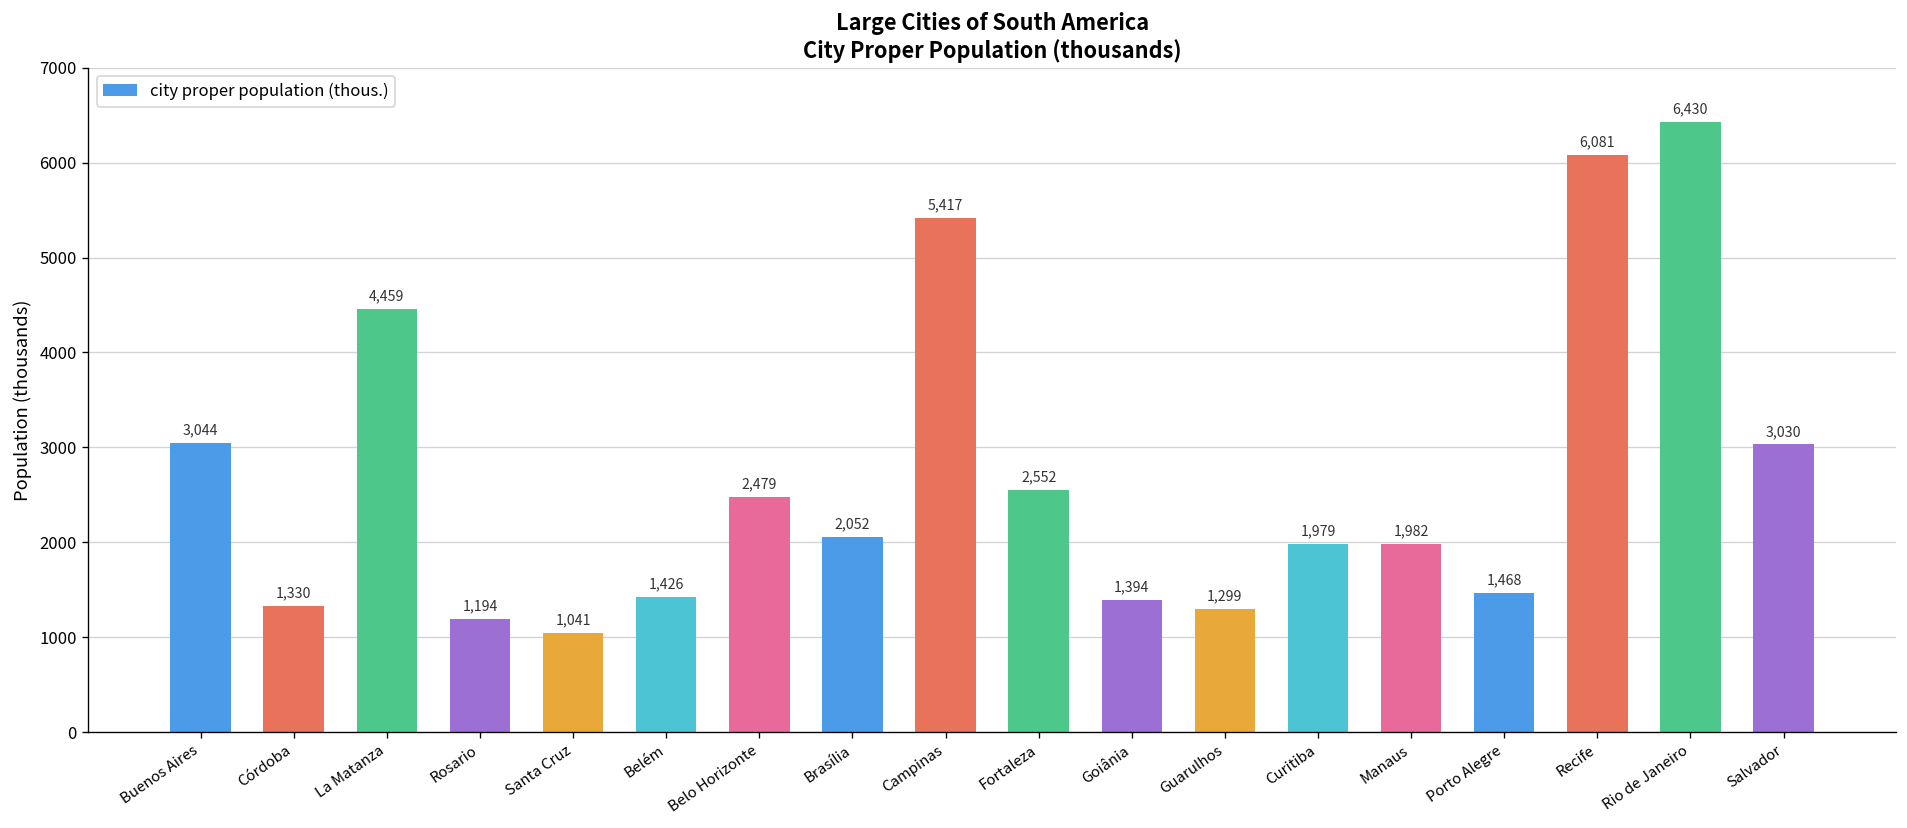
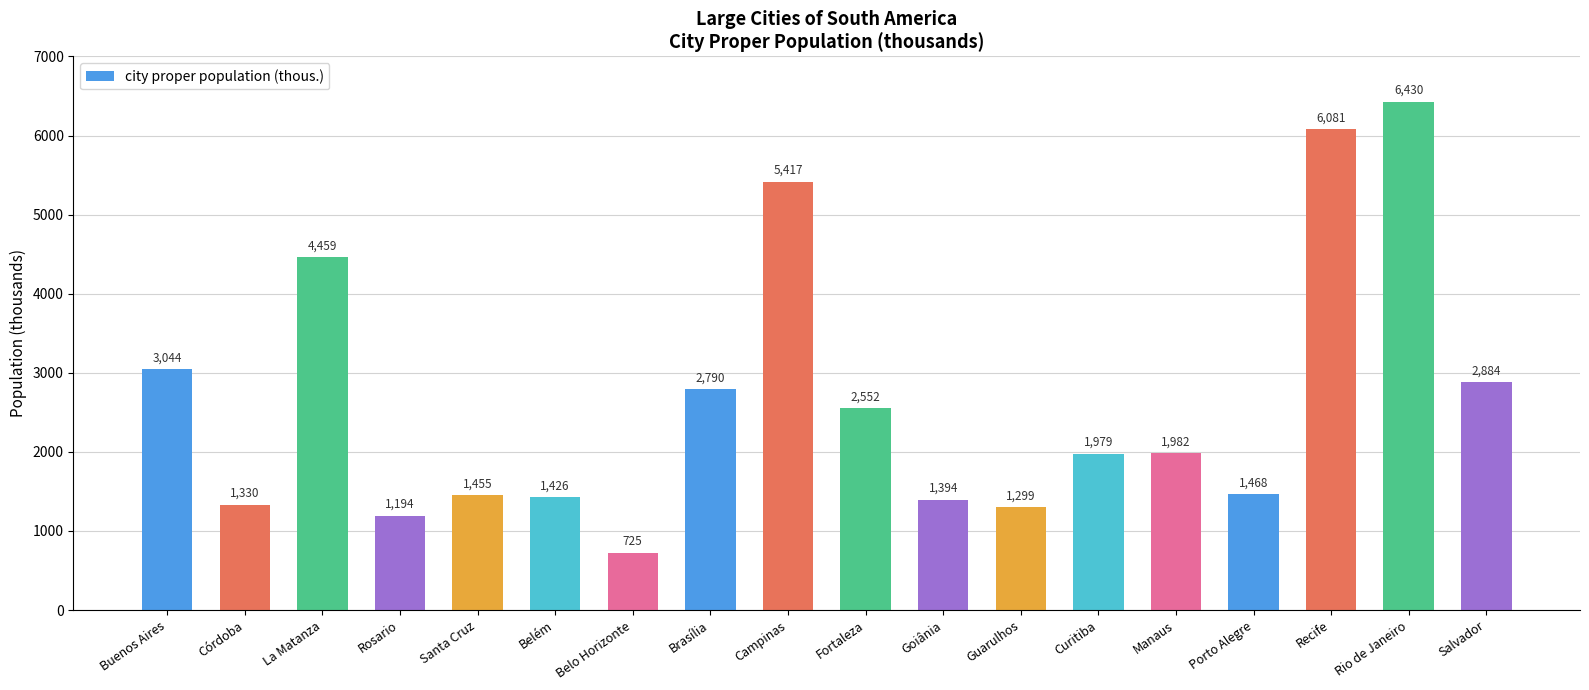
  {
    "Buenos Aires": "3,044",
    "Córdoba": "1,330",
    "La Matanza": "4,459",
    "Rosario": "1,194",
-   "Santa Cruz": "1,041",
+   "Santa Cruz": "1,455",
    "Belém": "1,426",
-   "Belo Horizonte": "2,479",
-   "Brasília": "2,052",
+   "Belo Horizonte": "725",
+   "Brasília": "2,790",
    "Campinas": "5,417",
    "Fortaleza": "2,552",
    "Goiânia": "1,394",
    "Guarulhos": "1,299",
    "Curitiba": "1,979",
    "Manaus": "1,982",
    "Porto Alegre": "1,468",
    "Recife": "6,081",
    "Rio de Janeiro": "6,430",
-   "Salvador": "3,030"
+   "Salvador": "2,884"
  }
